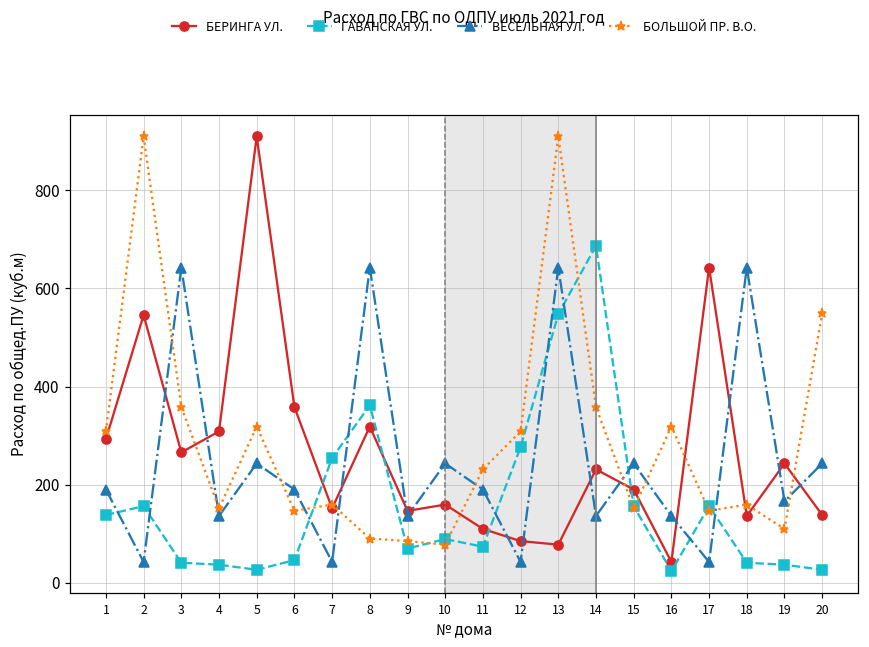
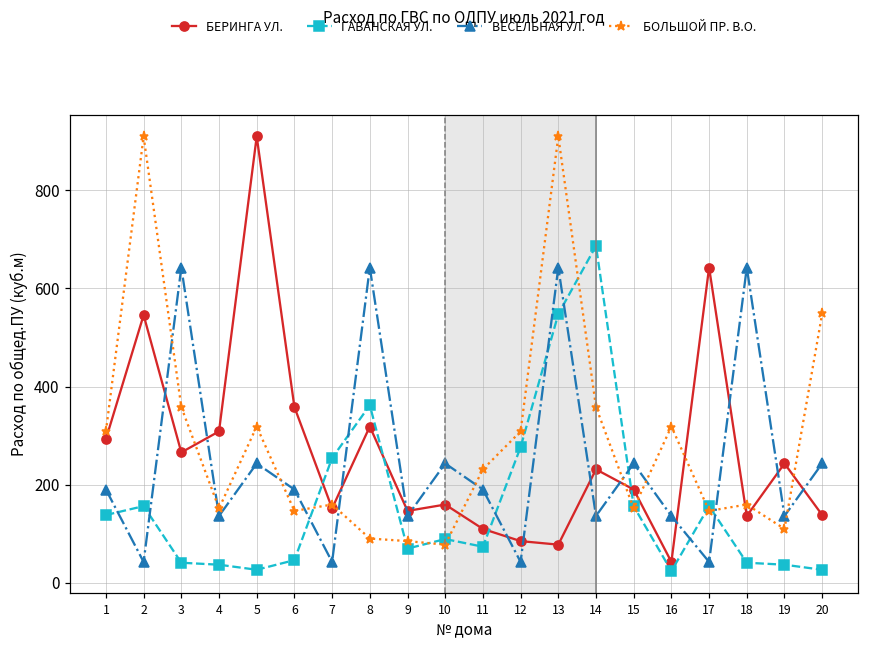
  {
    "БЕРИНГА УЛ.": {
      "1": 290,
      "2": 550,
      "3": 270,
      "4": 310,
      "5": 910,
      "6": 360,
      "7": 150,
      "8": 320,
      "9": 150,
      "10": 160,
      "11": 110,
      "12": 90,
      "13": 80,
      "14": 230,
      "15": 190,
      "16": 40,
      "17": 640,
      "18": 140,
      "19": 240,
      "20": 140
    },
    "ГАВАНСКАЯ УЛ.": {
      "1": 140,
      "2": 160,
      "3": 40,
      "4": 40,
      "5": 30,
      "6": 50,
      "7": 250,
      "8": 360,
      "9": 70,
      "10": 90,
      "11": 70,
      "12": 280,
      "13": 550,
      "14": 690,
      "16": 20,
      "17": 160,
      "18": 40,
      "19": 40,
      "20": 30
    },
    "ВЕСЕЛЬНАЯ УЛ.": {
      "1": 190,
      "2": 40,
      "3": 640,
      "4": 140,
      "5": 240,
      "6": 190,
      "7": 40,
      "8": 640,
      "9": 140,
      "10": 240,
      "11": 190,
      "12": 40,
      "13": 640,
      "14": 140,
      "15": 240,
      "16": 140,
      "17": 40,
      "18": 640,
-     "19": 170,
+     "19": 140,
      "20": 240
    },
    "БОЛЬШОЙ ПР. В.О.": {
      "1": 310,
      "2": 910,
      "3": 360,
      "4": 150,
      "5": 320,
      "6": 150,
      "7": 160,
      "8": 90,
      "9": 90,
      "10": 80,
      "11": 230,
      "12": 310,
      "13": 910,
      "14": 360,
      "16": 320,
      "17": 150,
      "18": 160,
      "19": 110,
      "20": 550
    }
  }
